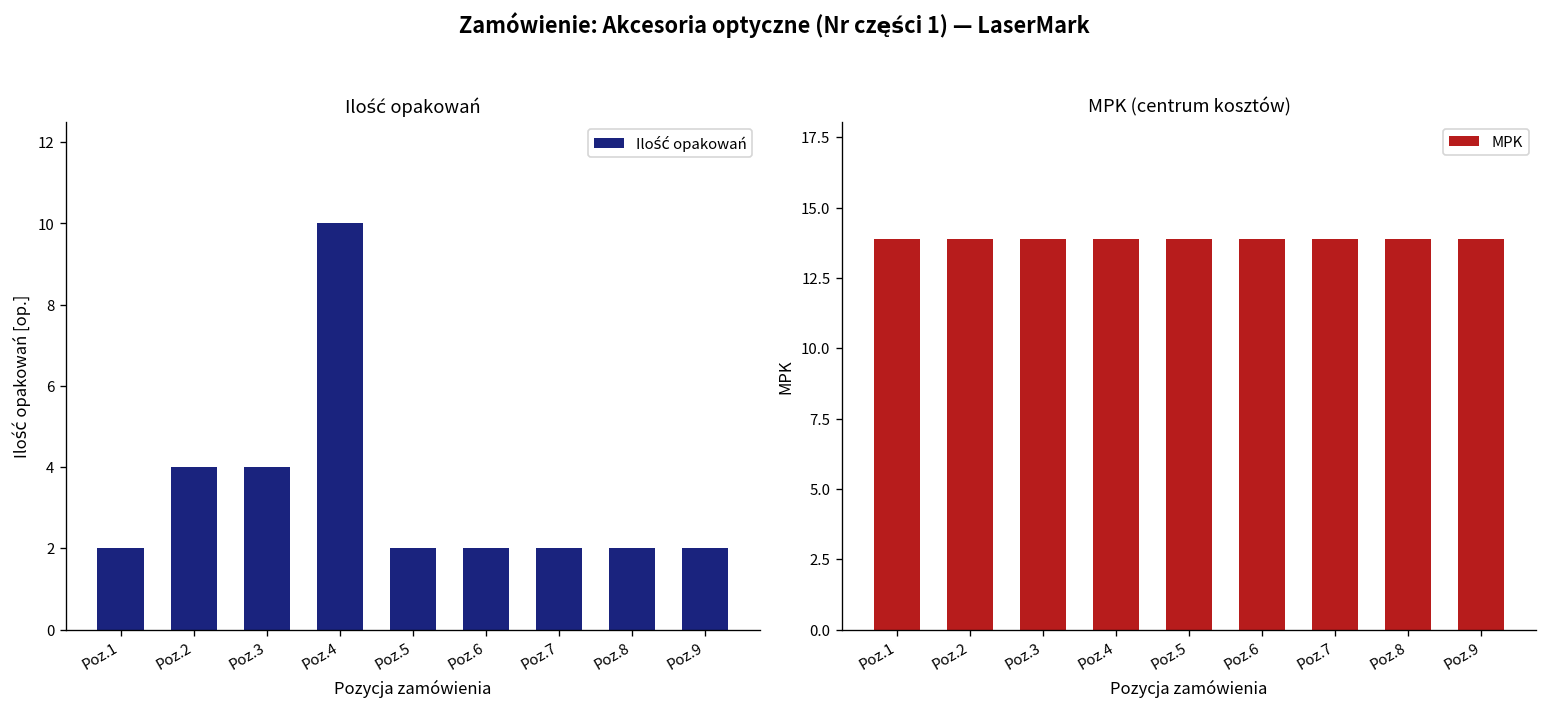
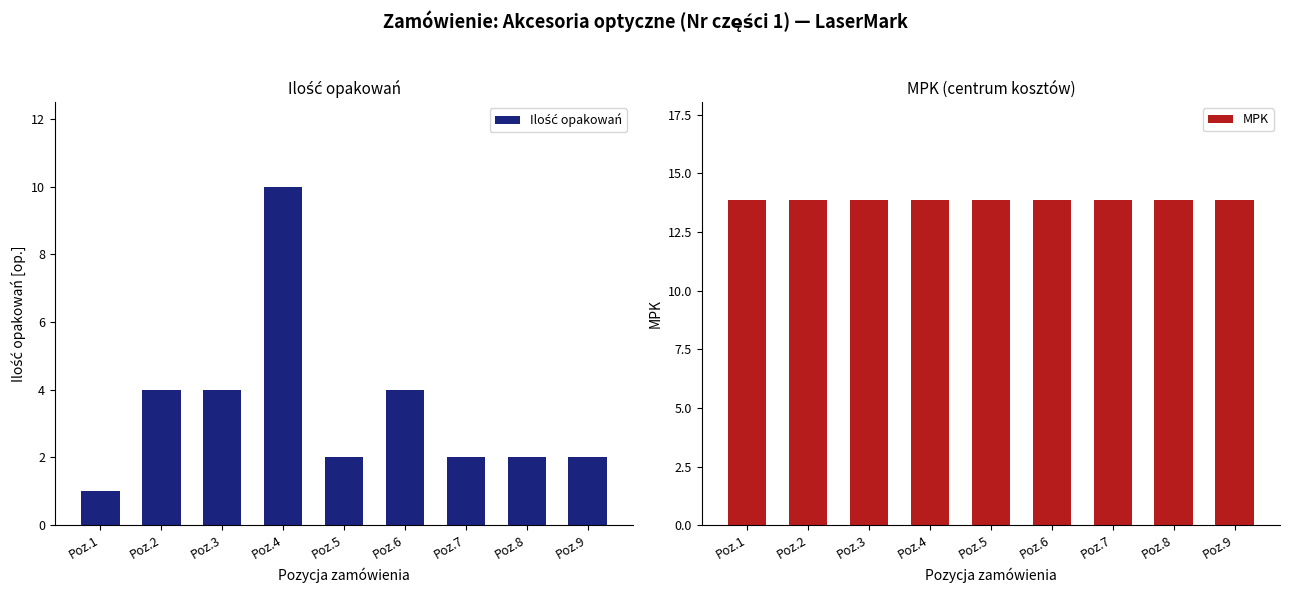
  {
    "Ilość opakowań": {
-     "Poz.1": 2,
+     "Poz.1": 1,
      "Poz.2": 4,
      "Poz.3": 4,
      "Poz.4": 10,
      "Poz.5": 2,
-     "Poz.6": 2,
+     "Poz.6": 4,
      "Poz.7": 2,
      "Poz.8": 2,
      "Poz.9": 2
    },
    "MPK (centrum kosztów)": {
      "Poz.1": 13.9,
      "Poz.2": 13.9,
      "Poz.3": 13.9,
      "Poz.4": 13.9,
      "Poz.5": 13.9,
      "Poz.6": 13.9,
      "Poz.7": 13.9,
      "Poz.8": 13.9,
      "Poz.9": 13.9
    }
  }
